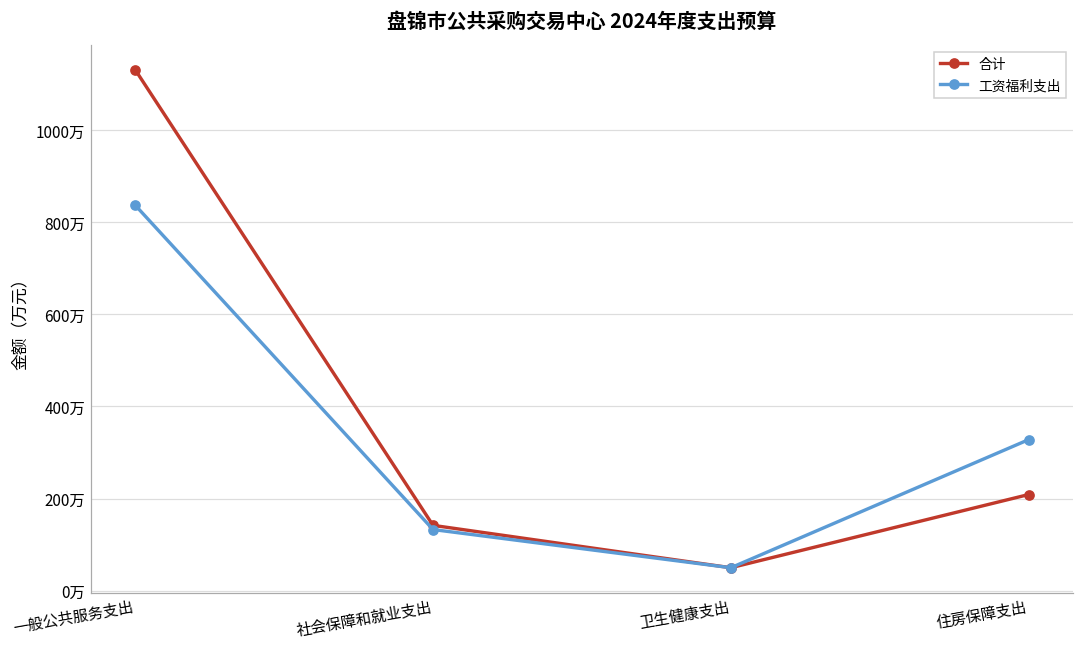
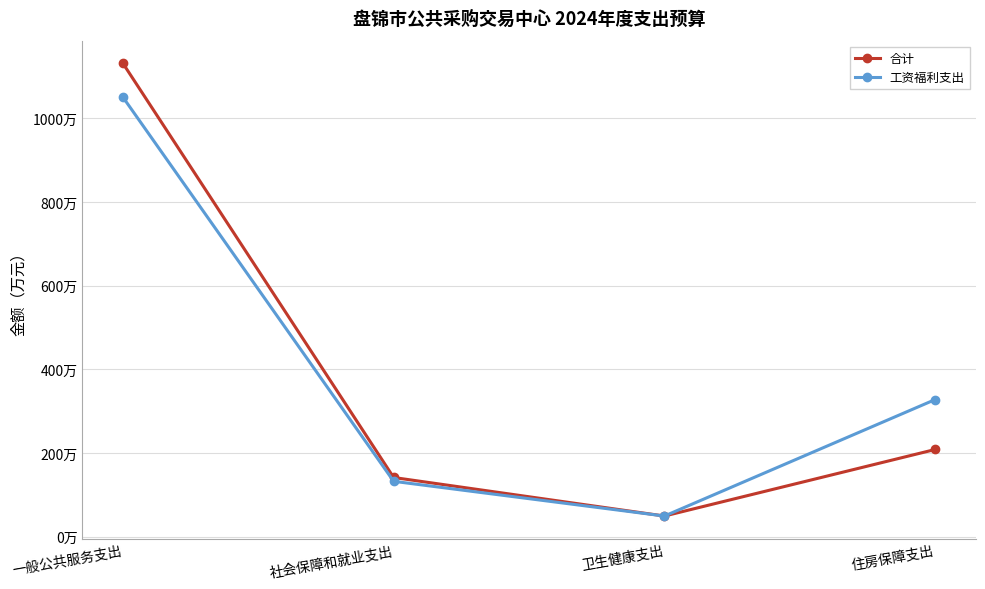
  {
    "合计": {
      "一般公共服务支出": "1130万",
      "社会保障和就业支出": "140万",
      "住房保障支出": "210万"
    },
    "工资福利支出": {
-     "一般公共服务支出": "840万",
+     "一般公共服务支出": "1050万",
      "社会保障和就业支出": "130万",
      "住房保障支出": "330万"
    }
  }
